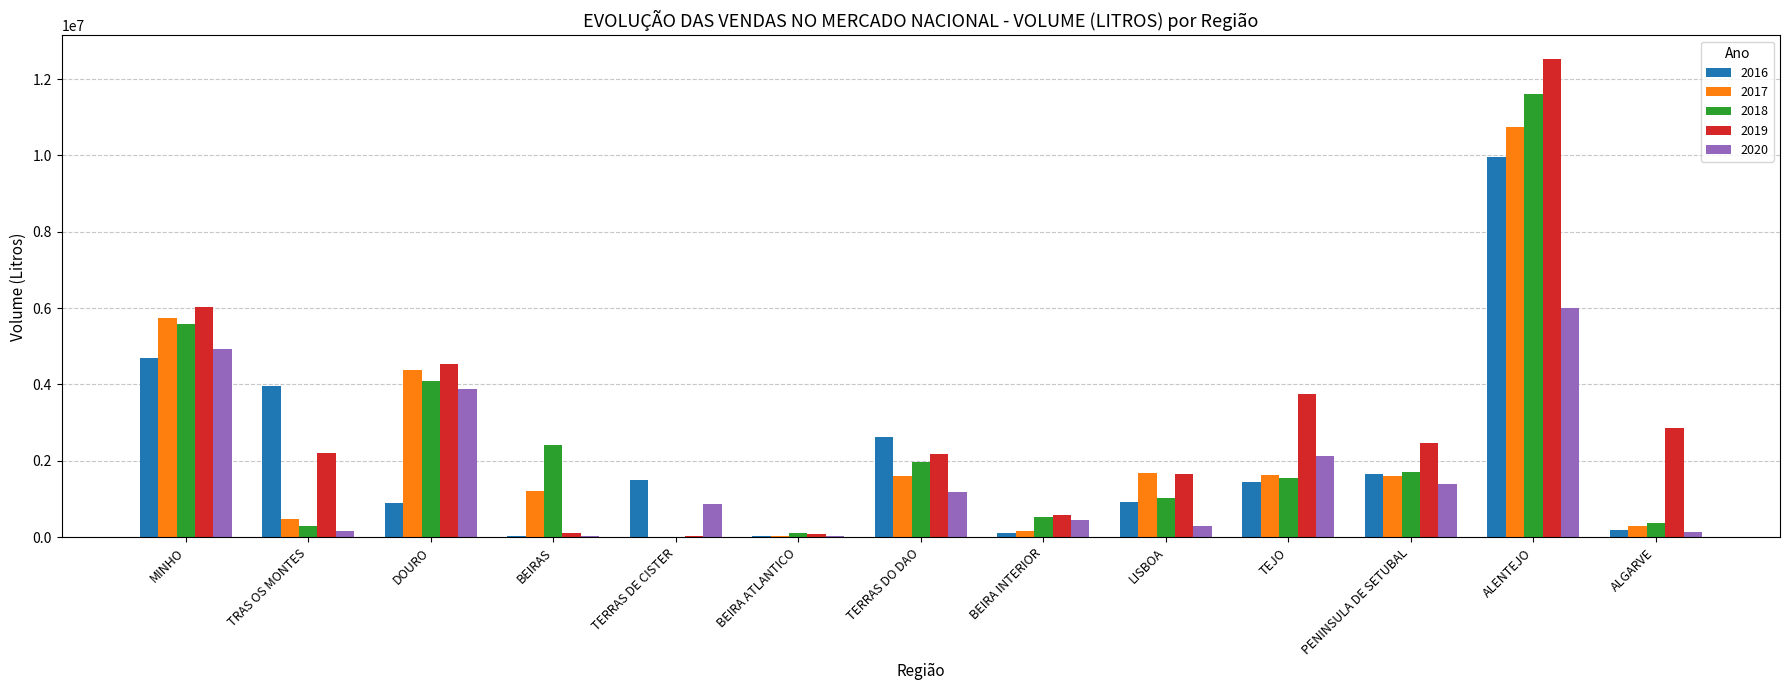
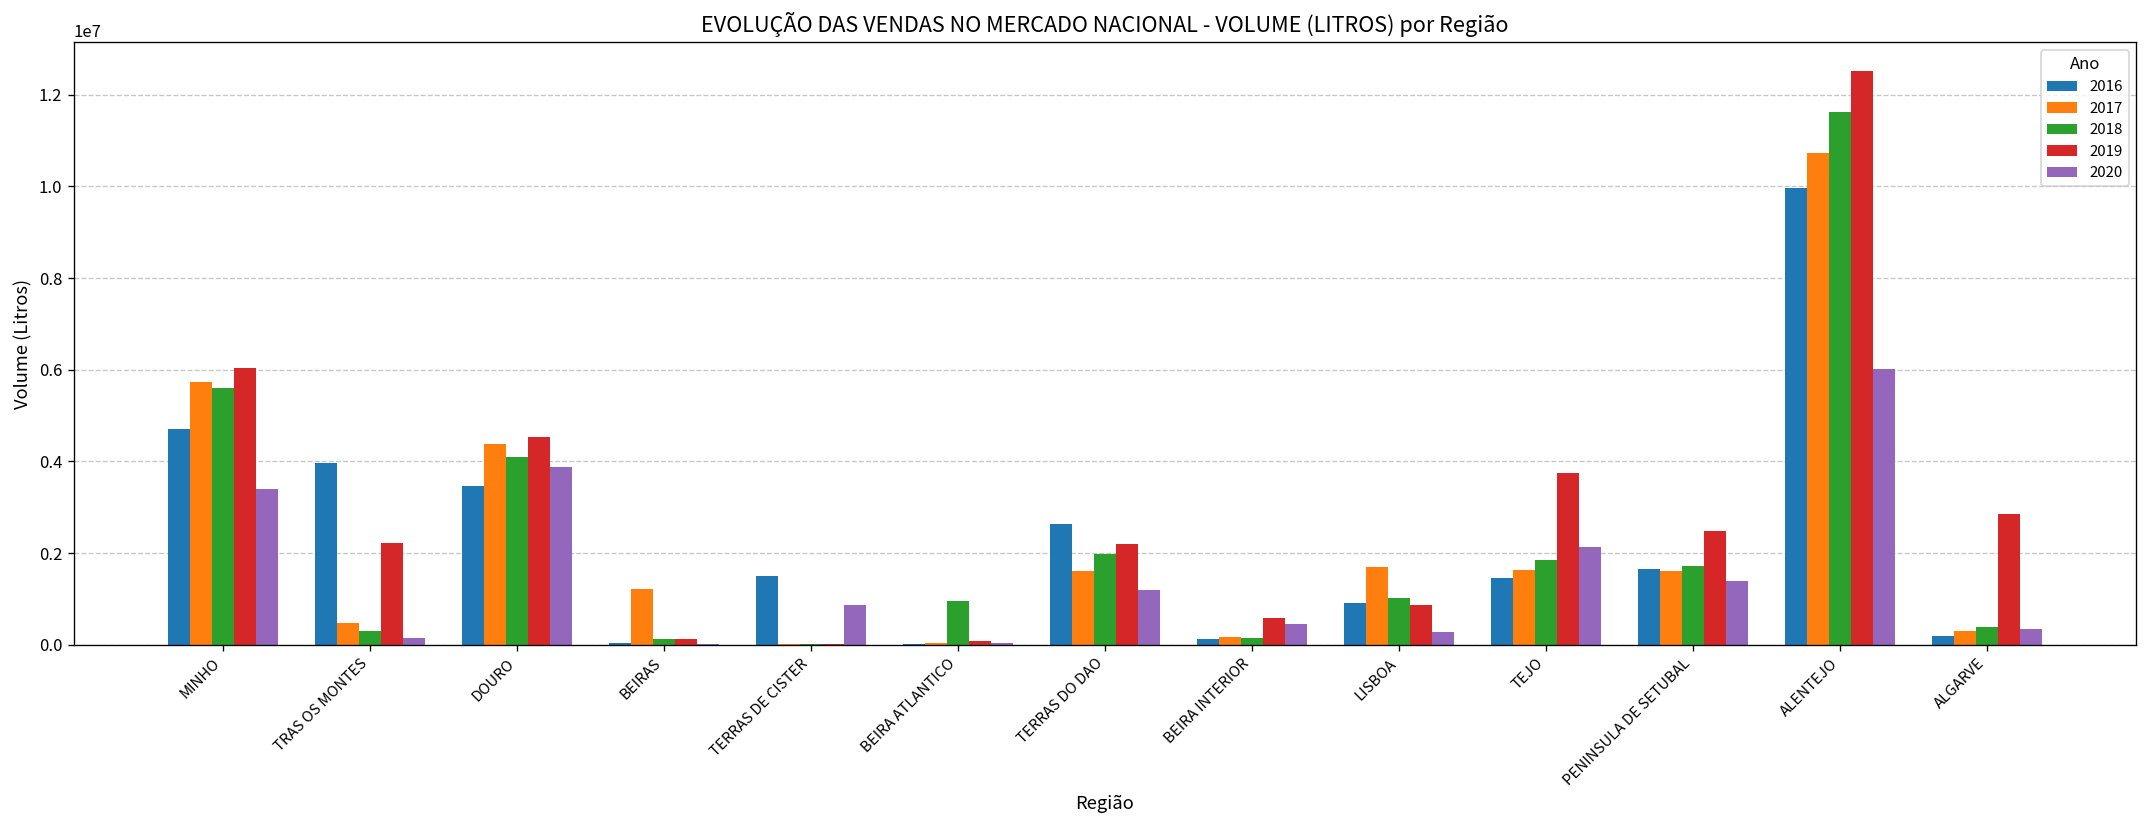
  {
    "2016": {
      "MINHO": 4700000,
      "TRAS OS MONTES": 4000000,
-     "DOURO": 900000,
+     "DOURO": 3500000,
      "TERRAS DE CISTER": 1500000,
      "TERRAS DO DAO": 2600000,
      "BEIRA INTERIOR": 100000,
      "LISBOA": 900000,
      "TEJO": 1400000,
      "PENINSULA DE SETUBAL": 1700000,
      "ALENTEJO": 10000000,
      "ALGARVE": 200000
    },
    "2017": {
      "MINHO": 5700000,
      "TRAS OS MONTES": 500000,
      "DOURO": 4400000,
      "BEIRAS": 1200000,
      "TERRAS DO DAO": 1600000,
      "BEIRA INTERIOR": 200000,
      "LISBOA": 1700000,
      "TEJO": 1600000,
      "PENINSULA DE SETUBAL": 1600000,
      "ALENTEJO": 10700000,
      "ALGARVE": 300000
    },
    "2018": {
      "MINHO": 5600000,
      "TRAS OS MONTES": 300000,
      "DOURO": 4100000,
-     "BEIRAS": 2400000,
-     "BEIRA ATLANTICO": 100000,
+     "BEIRAS": 100000,
+     "BEIRA ATLANTICO": 1000000,
      "TERRAS DO DAO": 2000000,
-     "BEIRA INTERIOR": 500000,
+     "BEIRA INTERIOR": 100000,
      "LISBOA": 1000000,
-     "TEJO": 1600000,
+     "TEJO": 1800000,
      "PENINSULA DE SETUBAL": 1700000,
      "ALENTEJO": 11600000,
      "ALGARVE": 400000
    },
    "2019": {
      "MINHO": 6000000,
      "TRAS OS MONTES": 2200000,
      "DOURO": 4500000,
      "BEIRAS": 100000,
      "BEIRA ATLANTICO": 100000,
      "TERRAS DO DAO": 2200000,
      "BEIRA INTERIOR": 600000,
-     "LISBOA": 1700000,
+     "LISBOA": 900000,
      "TEJO": 3800000,
      "PENINSULA DE SETUBAL": 2500000,
      "ALENTEJO": 12500000,
      "ALGARVE": 2900000
    },
    "2020": {
-     "MINHO": 4900000,
+     "MINHO": 3400000,
      "TRAS OS MONTES": 200000,
      "DOURO": 3900000,
      "TERRAS DE CISTER": 900000,
      "TERRAS DO DAO": 1200000,
      "BEIRA INTERIOR": 500000,
      "LISBOA": 300000,
      "TEJO": 2100000,
      "PENINSULA DE SETUBAL": 1400000,
      "ALENTEJO": 6000000,
-     "ALGARVE": 100000
+     "ALGARVE": 300000
    }
  }
